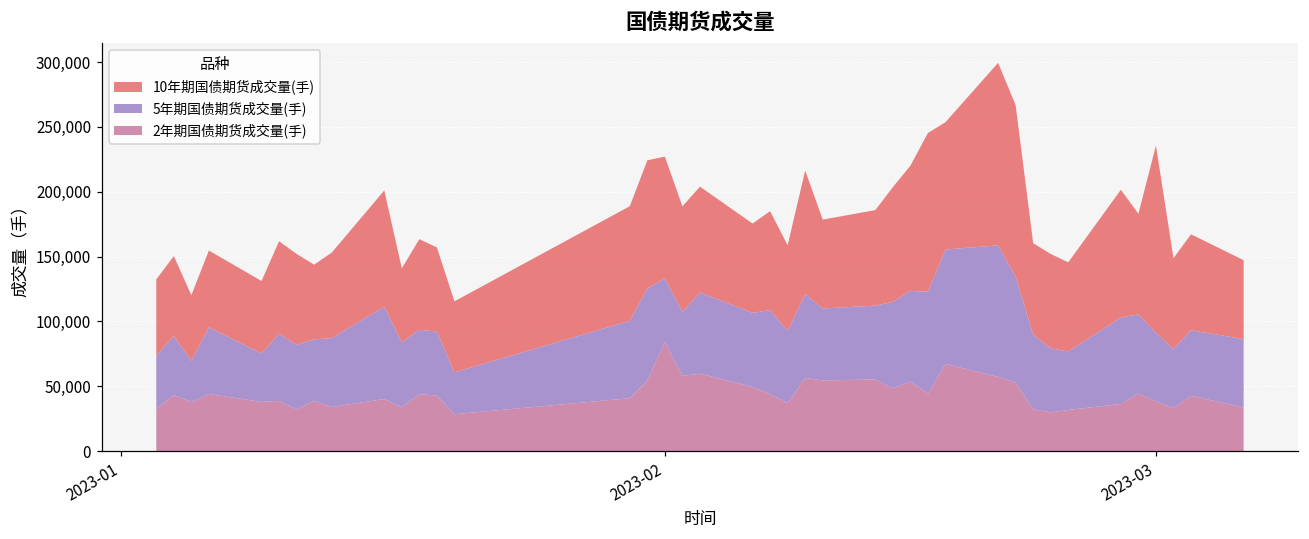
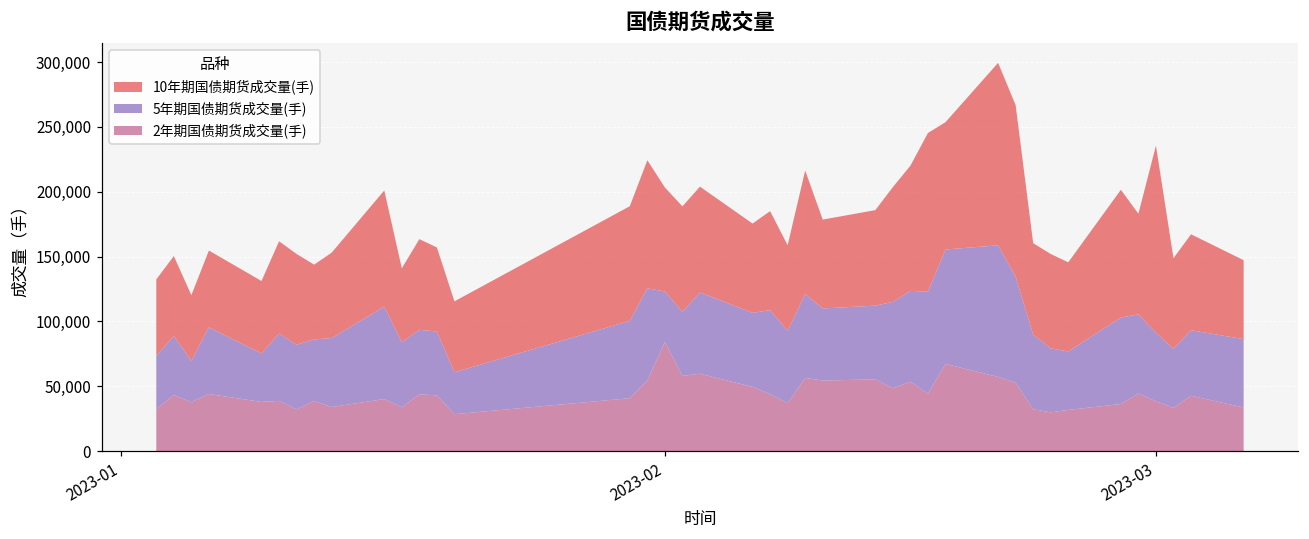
  {
    "2年期国债期货成交量(手)": {
      "2023-02": "84,000",
      "2023-03": "38,000"
    },
    "5年期国债期货成交量(手)": {
-     "2023-02": "49,000",
+     "2023-02": "39,000",
      "2023-03": "53,000"
    },
    "10年期国债期货成交量(手)": {
-     "2023-02": "94,000",
+     "2023-02": "80,000",
      "2023-03": "144,000"
    }
  }
